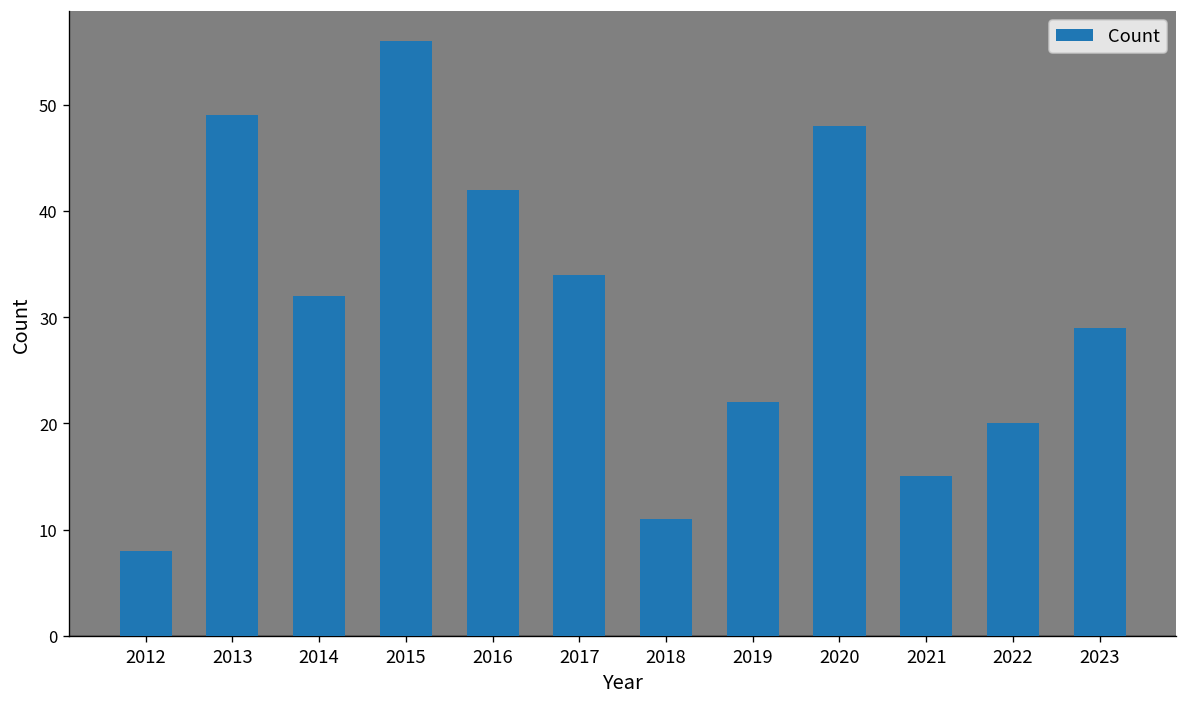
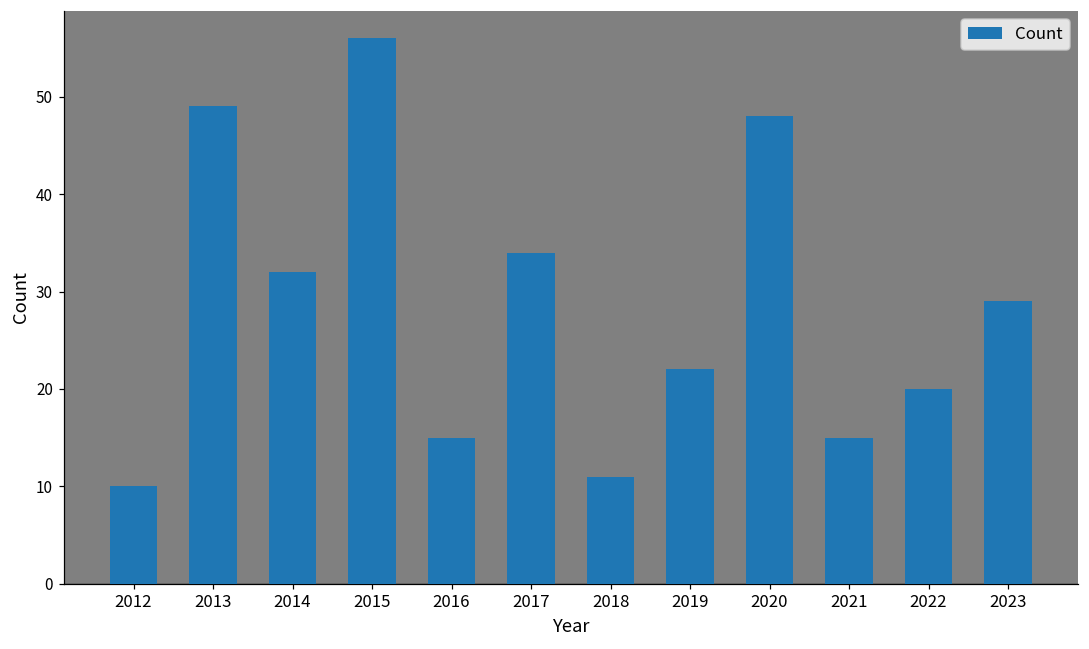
  {
-   "2012": 8,
+   "2012": 10,
    "2013": 49,
    "2014": 32,
    "2015": 56,
-   "2016": 42,
+   "2016": 15,
    "2017": 34,
    "2018": 11,
    "2019": 22,
    "2020": 48,
    "2021": 15,
    "2022": 20,
    "2023": 29
  }
